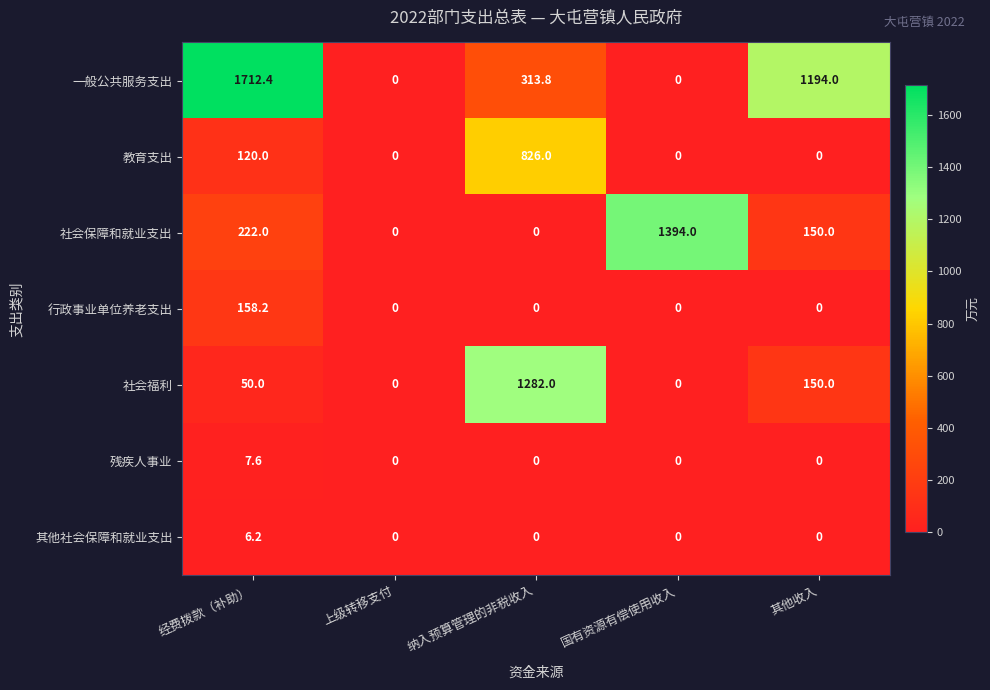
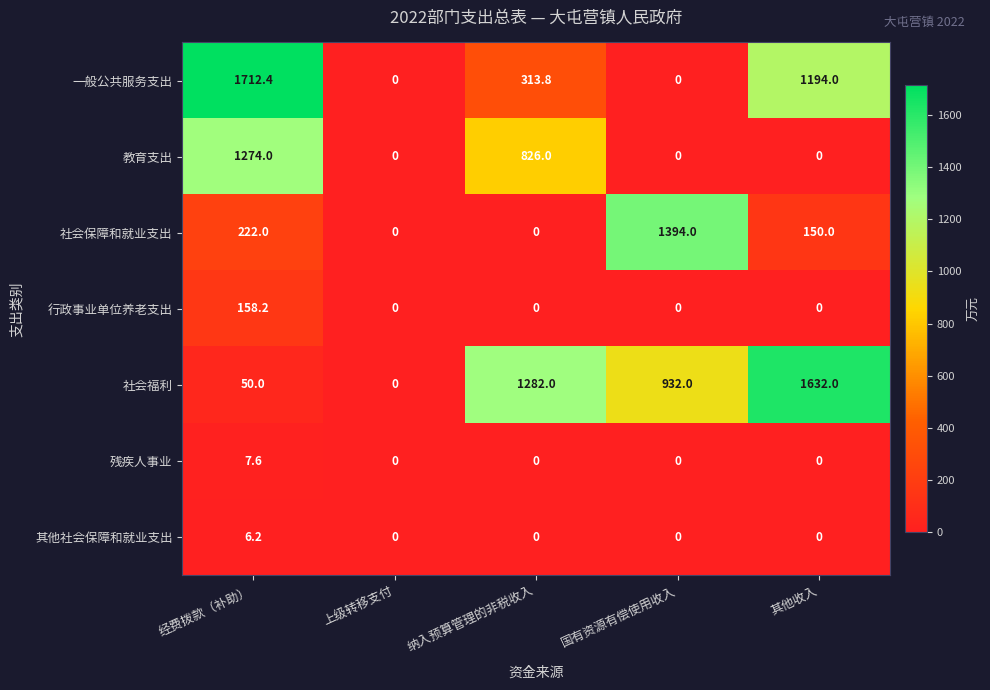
  {
    "一般公共服务支出": {
      "经费拨款（补助）": 1712.4,
      "上级转移支付": 0,
      "纳入预算管理的非税收入": 313.8,
      "国有资源有偿使用收入": 0,
      "其他收入": 1194.0
    },
    "教育支出": {
-     "经费拨款（补助）": 120.0,
+     "经费拨款（补助）": 1274.0,
      "上级转移支付": 0,
      "纳入预算管理的非税收入": 826.0,
      "国有资源有偿使用收入": 0,
      "其他收入": 0
    },
    "社会保障和就业支出": {
      "经费拨款（补助）": 222.0,
      "上级转移支付": 0,
      "纳入预算管理的非税收入": 0,
      "国有资源有偿使用收入": 1394.0,
      "其他收入": 150.0
    },
    "行政事业单位养老支出": {
      "经费拨款（补助）": 158.2,
      "上级转移支付": 0,
      "纳入预算管理的非税收入": 0,
      "国有资源有偿使用收入": 0,
      "其他收入": 0
    },
    "社会福利": {
      "经费拨款（补助）": 50.0,
      "上级转移支付": 0,
      "纳入预算管理的非税收入": 1282.0,
-     "国有资源有偿使用收入": 0,
-     "其他收入": 150.0
+     "国有资源有偿使用收入": 932.0,
+     "其他收入": 1632.0
    },
    "残疾人事业": {
      "经费拨款（补助）": 7.6,
      "上级转移支付": 0,
      "纳入预算管理的非税收入": 0,
      "国有资源有偿使用收入": 0,
      "其他收入": 0
    },
    "其他社会保障和就业支出": {
      "经费拨款（补助）": 6.2,
      "上级转移支付": 0,
      "纳入预算管理的非税收入": 0,
      "国有资源有偿使用收入": 0,
      "其他收入": 0
    }
  }
